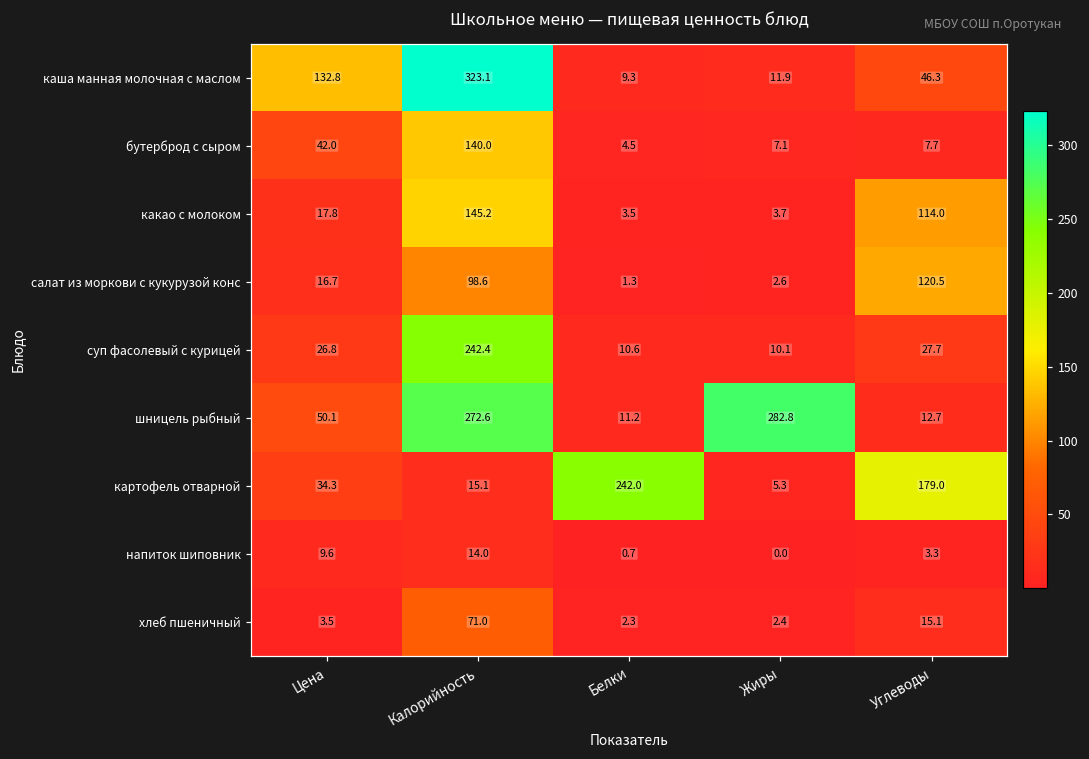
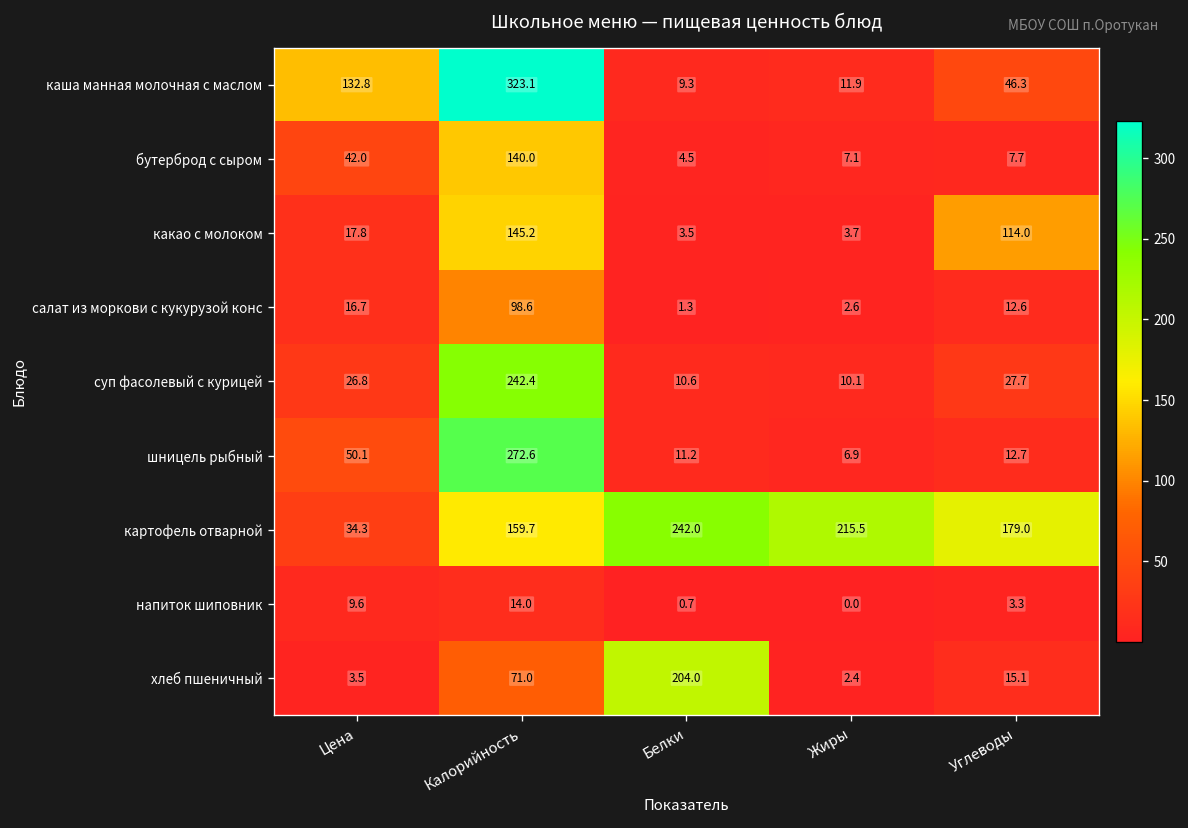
  {
    "салат из моркови с кукурузой конс": {
-     "Углеводы": 120.5
+     "Углеводы": 12.6
    },
    "шницель рыбный": {
-     "Жиры": 282.8
+     "Жиры": 6.9
    },
    "картофель отварной": {
-     "Калорийность": 15.1,
-     "Жиры": 5.3
+     "Калорийность": 159.7,
+     "Жиры": 215.5
    },
    "хлеб пшеничный": {
-     "Белки": 2.3
+     "Белки": 204.0
    }
  }
